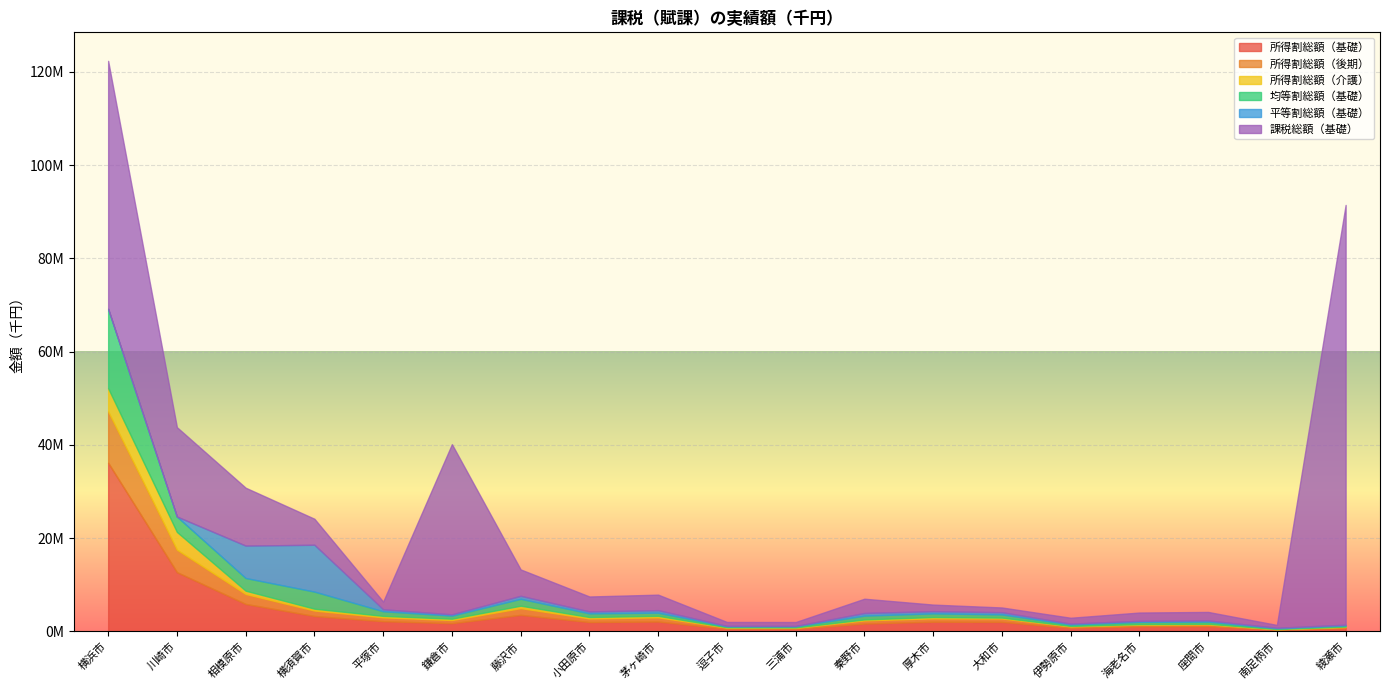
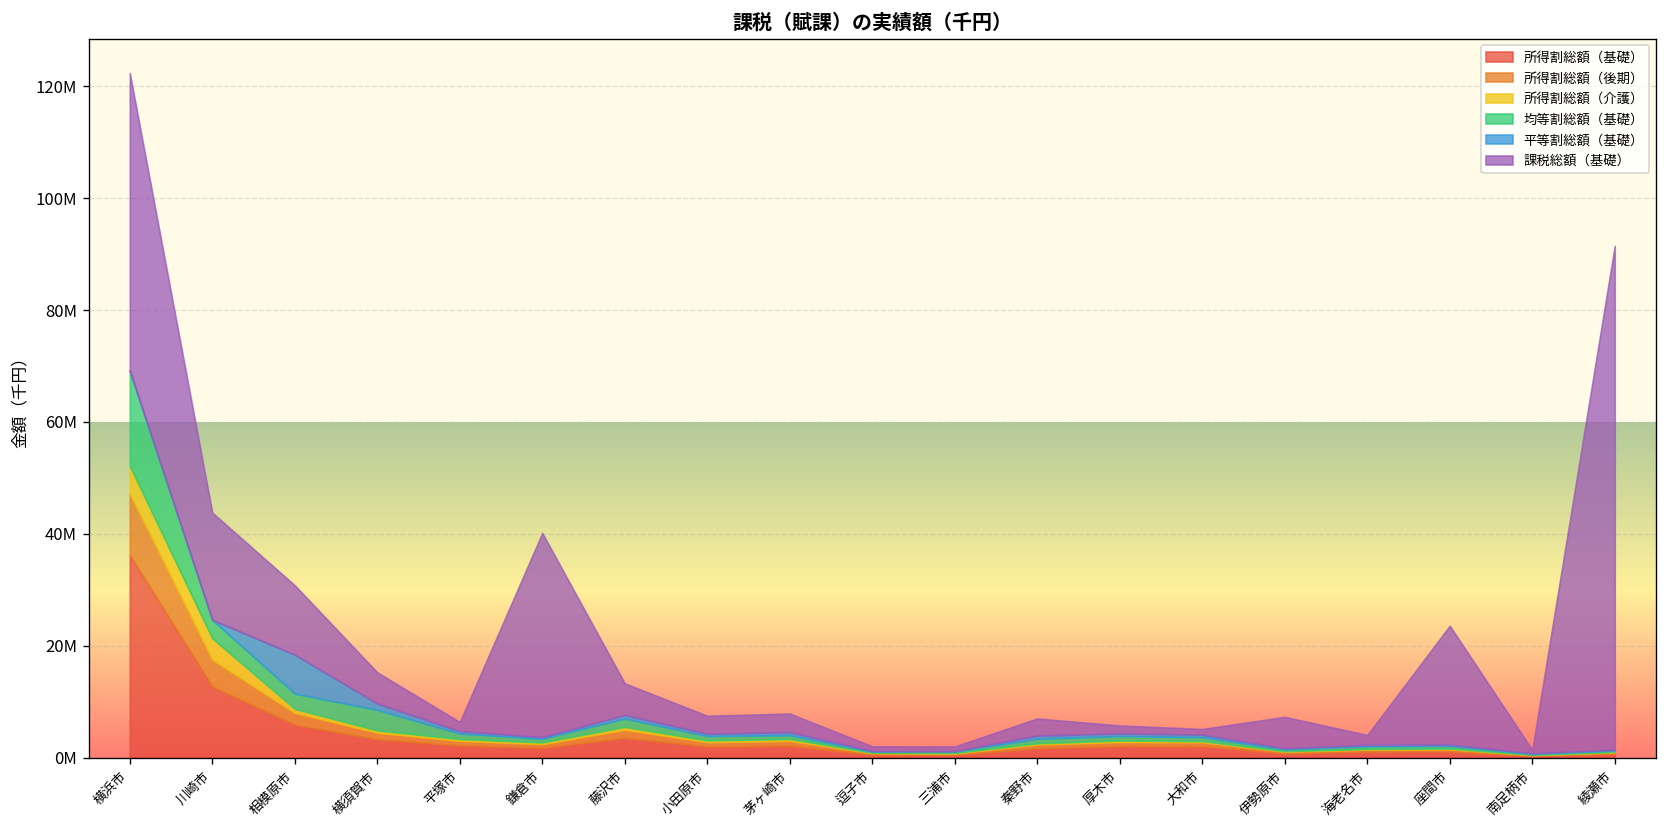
  {
    "所得割総額（介護）": {
      "横浜市": 5000000,
      "川崎市": 4000000,
      "相模原市": 1000000
    },
    "均等割総額（基礎）": {
      "相模原市": 3000000,
      "横須賀市": 4000000,
      "藤沢市": 1000000,
      "秦野市": 1000000
    },
    "平等割総額（基礎）": {
      "相模原市": 7000000,
-     "横須賀市": 10000000,
+     "横須賀市": 1000000,
      "藤沢市": 1000000,
      "秦野市": 1000000
    },
    "課税総額（基礎）": {
      "横浜市": 53000000,
      "川崎市": 19000000,
      "相模原市": 12000000,
      "横須賀市": 6000000,
      "平塚市": 2000000,
      "鎌倉市": 37000000,
      "藤沢市": 6000000,
      "小田原市": 3000000,
      "茅ヶ崎市": 3000000,
      "逗子市": 1000000,
      "三浦市": 1000000,
      "秦野市": 3000000,
      "厚木市": 1000000,
      "大和市": 1000000,
-     "伊勢原市": 1000000,
+     "伊勢原市": 6000000,
      "海老名市": 2000000,
-     "座間市": 2000000,
+     "座間市": 21000000,
      "南足柄市": 1000000,
      "綾瀬市": 90000000
    }
  }
